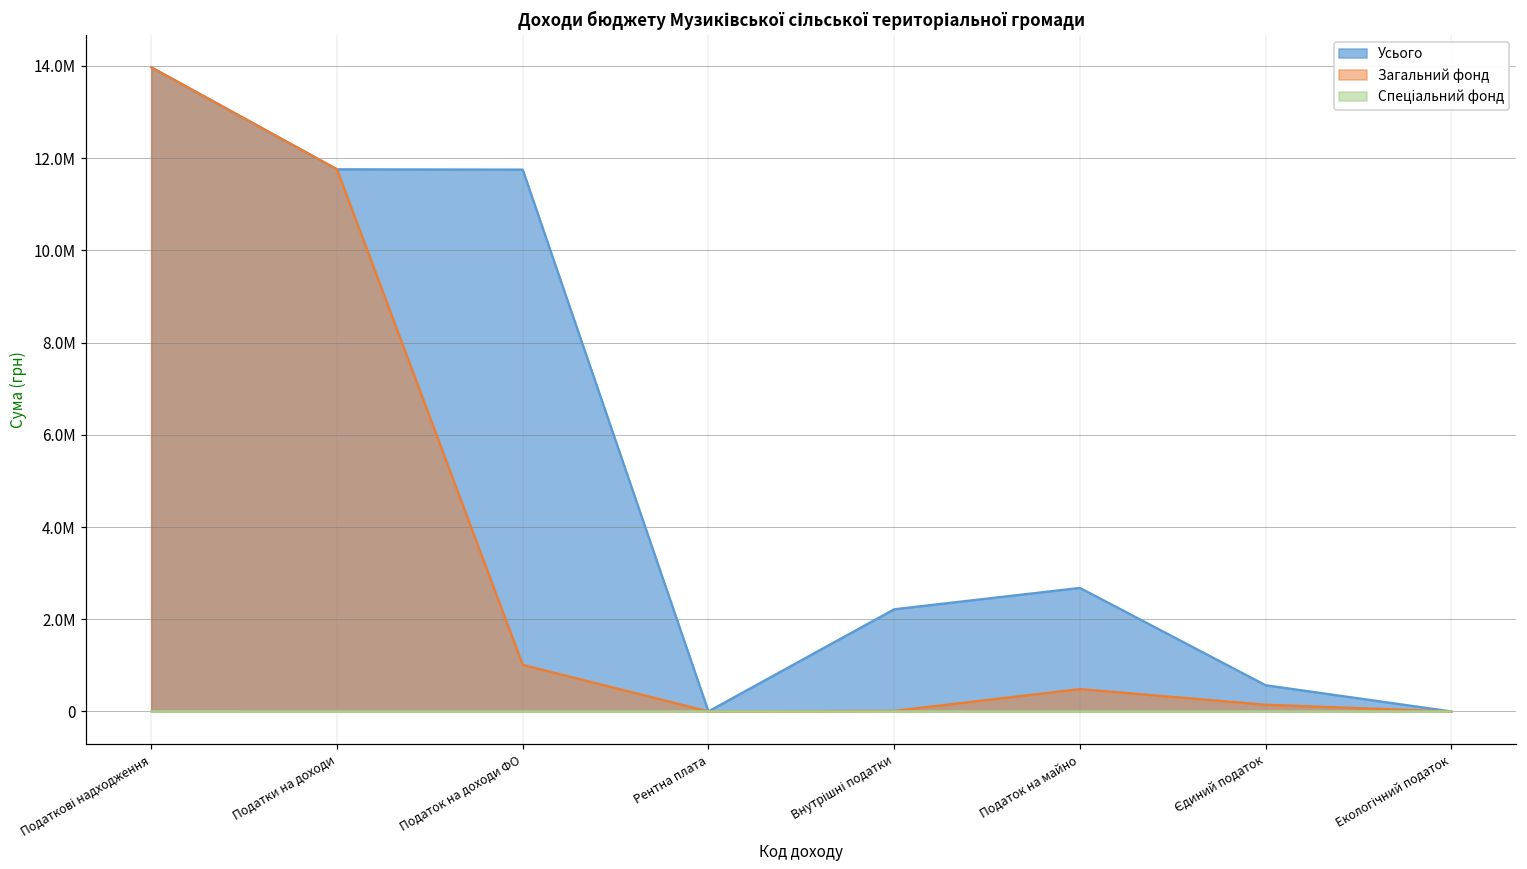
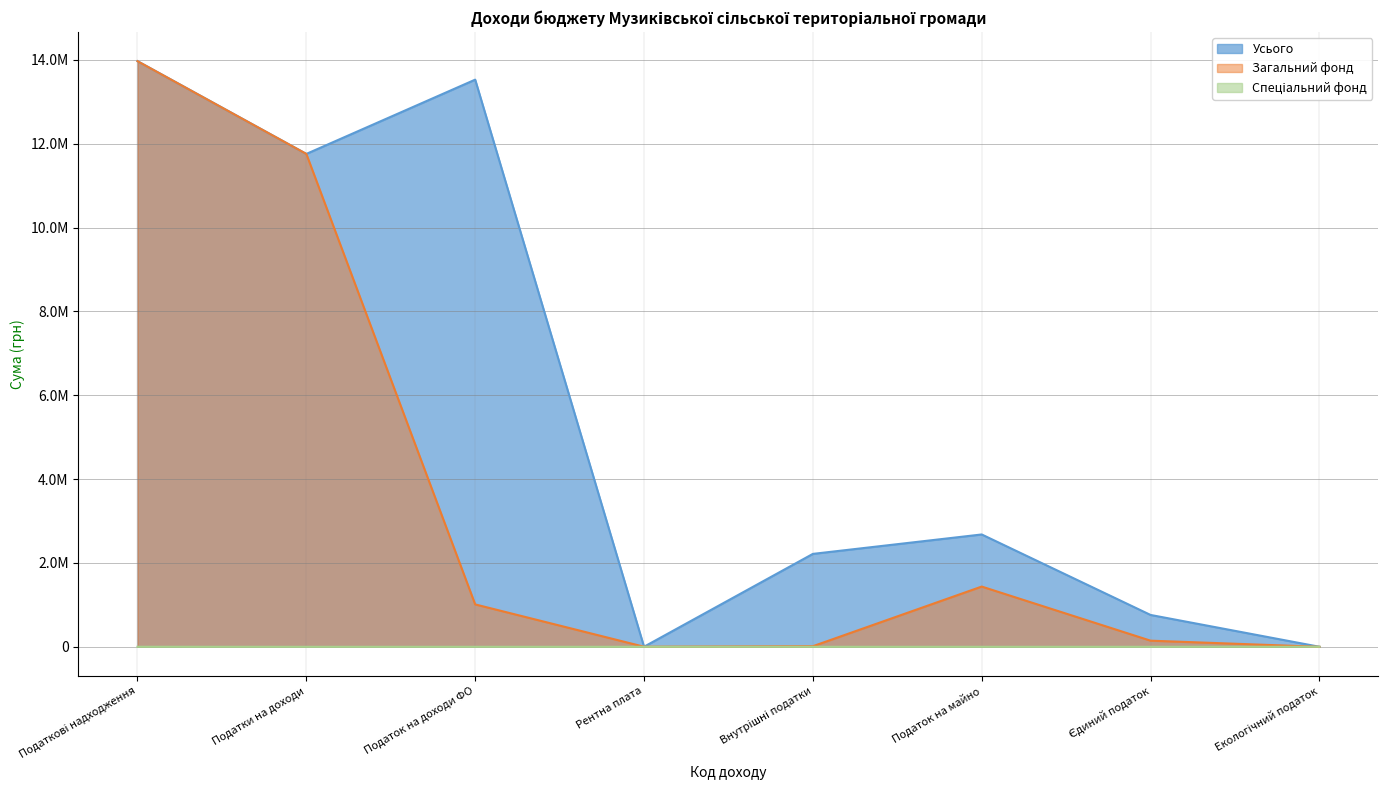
  {
    "Усього": {
-     "Податок на доходи ФО": 11800000,
+     "Податок на доходи ФО": 13500000,
      "Внутрішні податки": 2200000,
      "Податок на майно": 2700000,
-     "Єдиний податок": 600000
+     "Єдиний податок": 800000
    },
    "Загальний фонд": {
      "Податок на доходи ФО": 1000000,
-     "Податок на майно": 500000,
+     "Податок на майно": 1400000,
      "Єдиний податок": 100000
    },
    "Спеціальний фонд": {
      "Податкові надходження": 0,
      "Податки на доходи": 0,
      "Податок на доходи ФО": 0,
      "Податок на майно": 0,
      "Єдиний податок": 0
    }
  }
